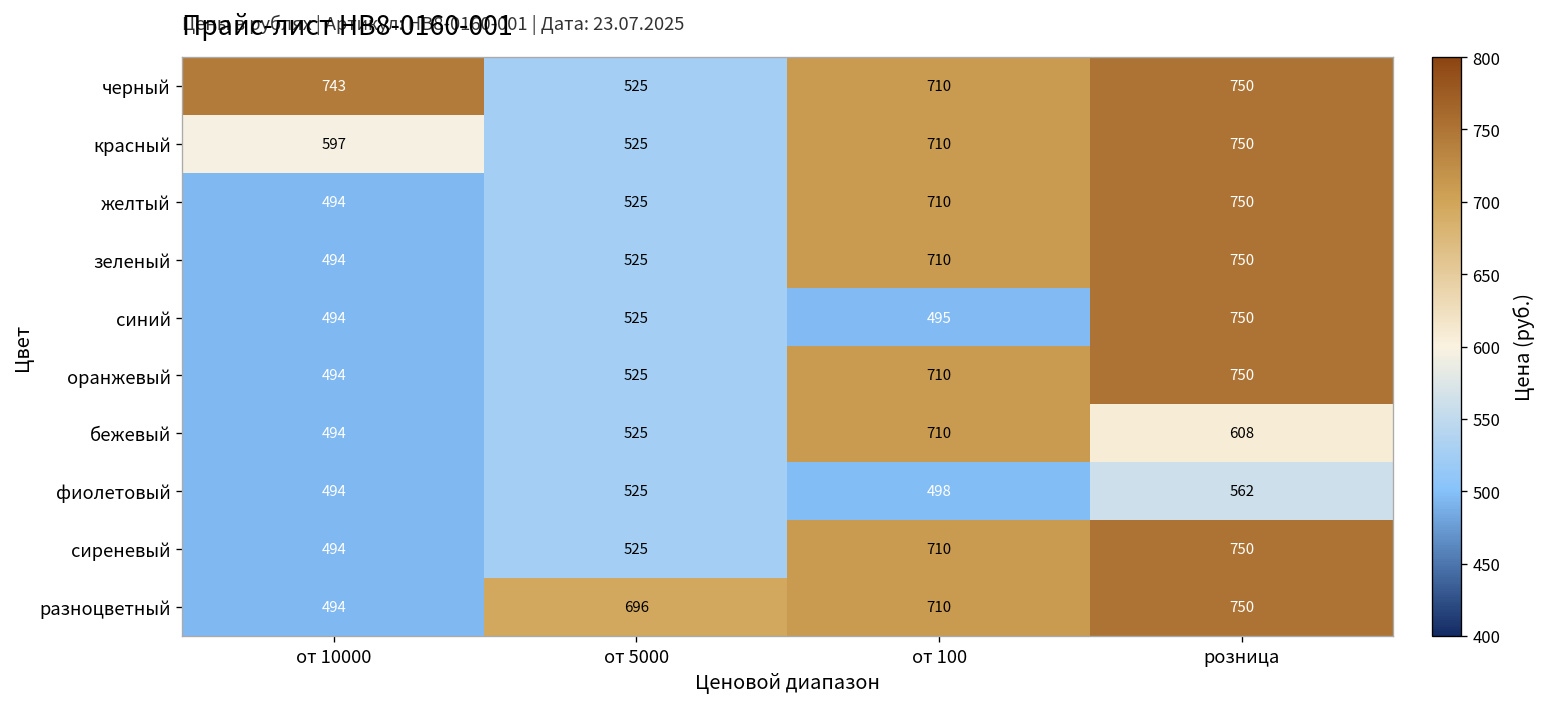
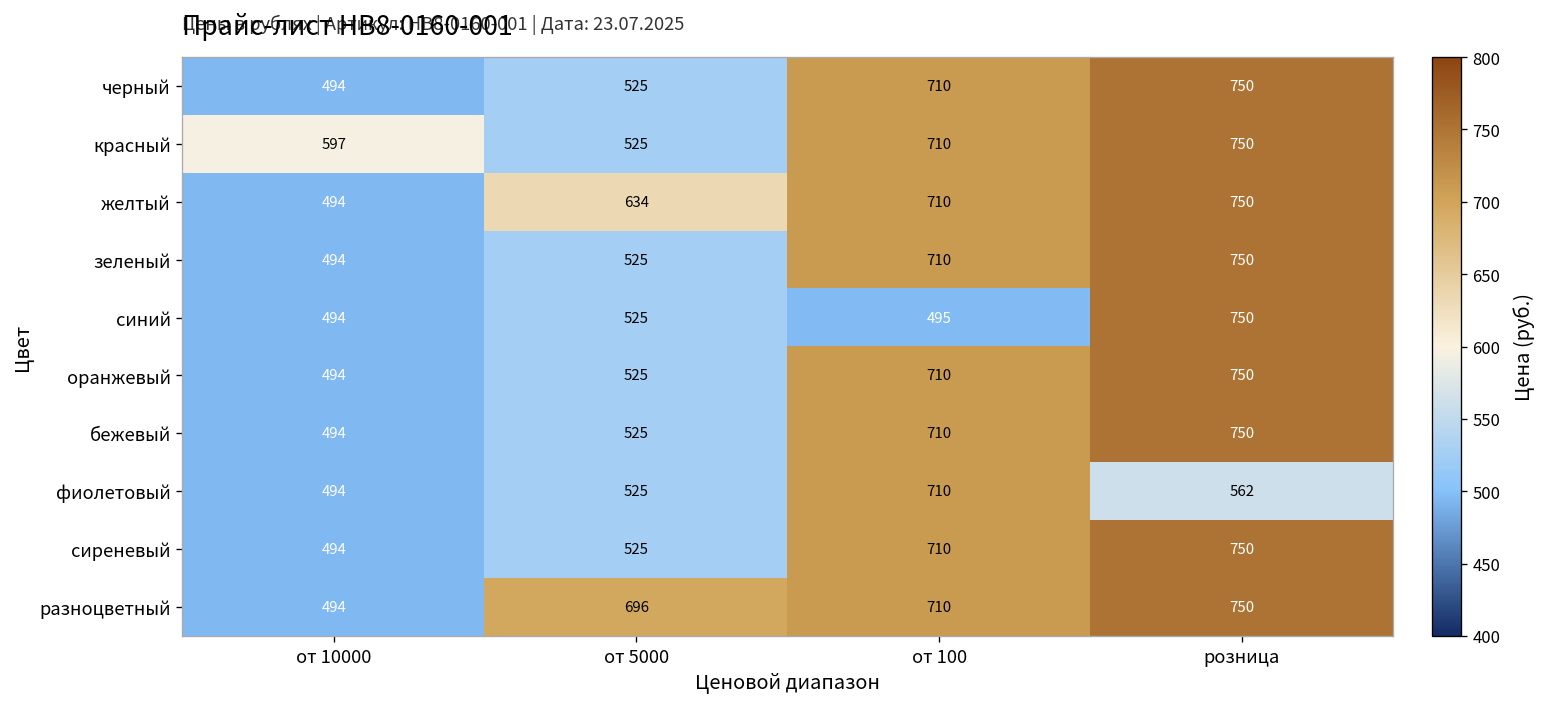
  {
    "черный": {
-     "от 10000": 743,
+     "от 10000": 494,
      "от 5000": 525,
      "от 100": 710,
      "розница": 750
    },
    "красный": {
      "от 10000": 597,
      "от 5000": 525,
      "от 100": 710,
      "розница": 750
    },
    "желтый": {
      "от 10000": 494,
-     "от 5000": 525,
+     "от 5000": 634,
      "от 100": 710,
      "розница": 750
    },
    "зеленый": {
      "от 10000": 494,
      "от 5000": 525,
      "от 100": 710,
      "розница": 750
    },
    "синий": {
      "от 10000": 494,
      "от 5000": 525,
      "от 100": 495,
      "розница": 750
    },
    "оранжевый": {
      "от 10000": 494,
      "от 5000": 525,
      "от 100": 710,
      "розница": 750
    },
    "бежевый": {
      "от 10000": 494,
      "от 5000": 525,
      "от 100": 710,
-     "розница": 608
+     "розница": 750
    },
    "фиолетовый": {
      "от 10000": 494,
      "от 5000": 525,
-     "от 100": 498,
+     "от 100": 710,
      "розница": 562
    },
    "сиреневый": {
      "от 10000": 494,
      "от 5000": 525,
      "от 100": 710,
      "розница": 750
    },
    "разноцветный": {
      "от 10000": 494,
      "от 5000": 696,
      "от 100": 710,
      "розница": 750
    }
  }
